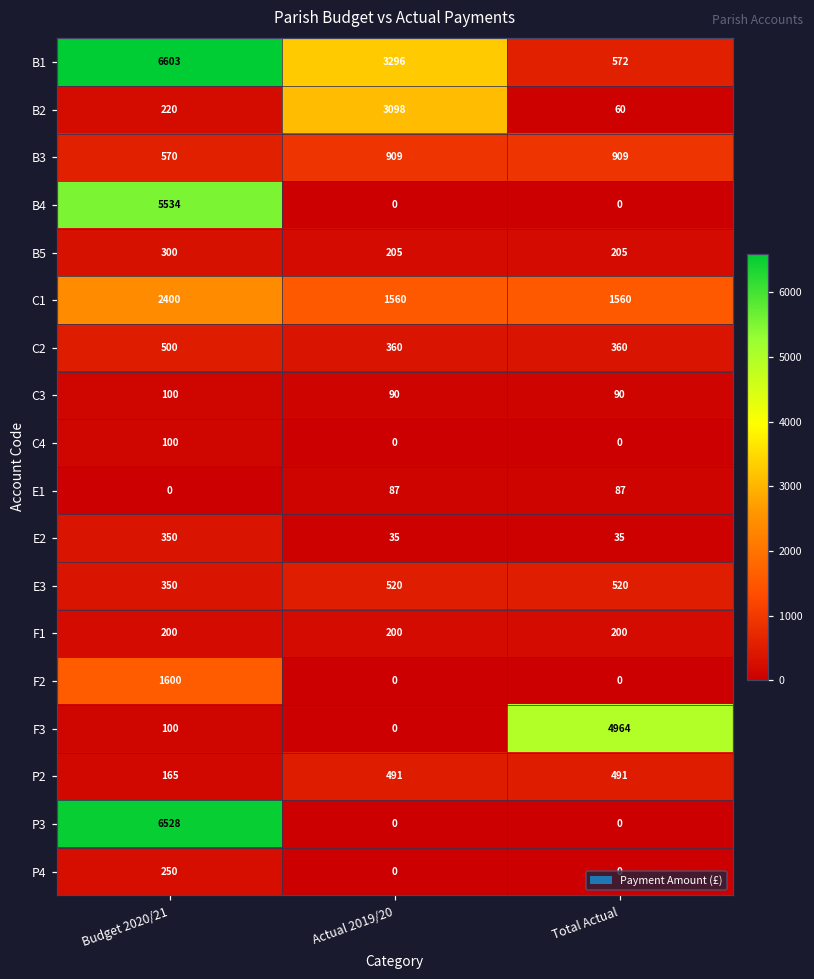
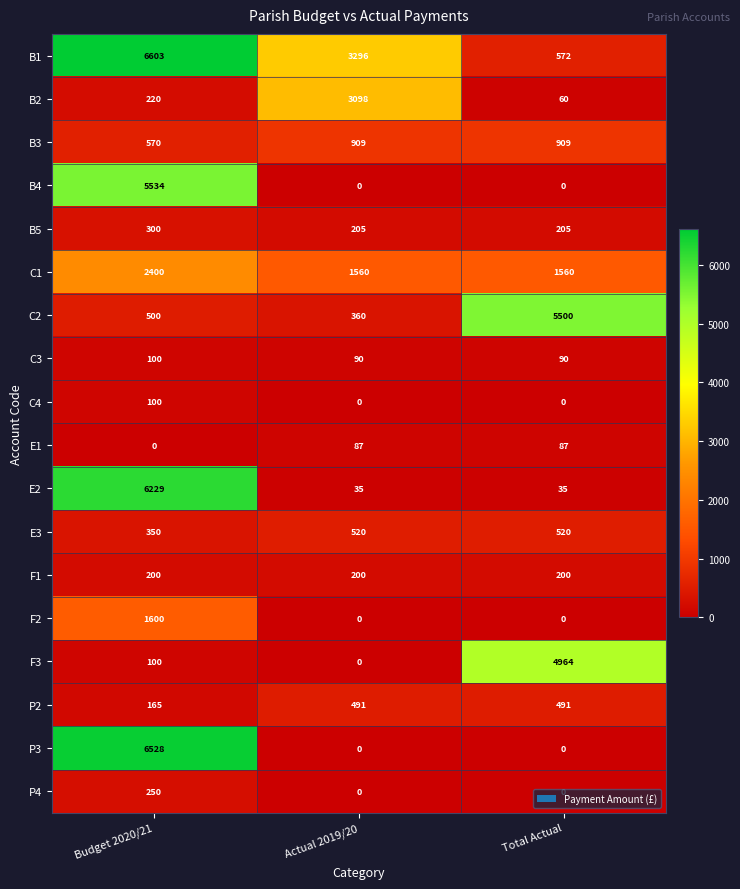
  {
    "B1": {
      "Budget 2020/21": 6603,
      "Actual 2019/20": 3296,
      "Total Actual": 572
    },
    "B2": {
      "Budget 2020/21": 220,
      "Actual 2019/20": 3098,
      "Total Actual": 60
    },
    "B3": {
      "Budget 2020/21": 570,
      "Actual 2019/20": 909,
      "Total Actual": 909
    },
    "B4": {
      "Budget 2020/21": 5534,
      "Actual 2019/20": 0,
      "Total Actual": 0
    },
    "B5": {
      "Budget 2020/21": 300,
      "Actual 2019/20": 205,
      "Total Actual": 205
    },
    "C1": {
      "Budget 2020/21": 2400,
      "Actual 2019/20": 1560,
      "Total Actual": 1560
    },
    "C2": {
      "Budget 2020/21": 500,
      "Actual 2019/20": 360,
-     "Total Actual": 360
+     "Total Actual": 5500
    },
    "C3": {
      "Budget 2020/21": 100,
      "Actual 2019/20": 90,
      "Total Actual": 90
    },
    "C4": {
      "Budget 2020/21": 100,
      "Actual 2019/20": 0,
      "Total Actual": 0
    },
    "E1": {
      "Budget 2020/21": 0,
      "Actual 2019/20": 87,
      "Total Actual": 87
    },
    "E2": {
-     "Budget 2020/21": 350,
+     "Budget 2020/21": 6229,
      "Actual 2019/20": 35,
      "Total Actual": 35
    },
    "E3": {
      "Budget 2020/21": 350,
      "Actual 2019/20": 520,
      "Total Actual": 520
    },
    "F1": {
      "Budget 2020/21": 200,
      "Actual 2019/20": 200,
      "Total Actual": 200
    },
    "F2": {
      "Budget 2020/21": 1600,
      "Actual 2019/20": 0,
      "Total Actual": 0
    },
    "F3": {
      "Budget 2020/21": 100,
      "Actual 2019/20": 0,
      "Total Actual": 4964
    },
    "P2": {
      "Budget 2020/21": 165,
      "Actual 2019/20": 491,
      "Total Actual": 491
    },
    "P3": {
      "Budget 2020/21": 6528,
      "Actual 2019/20": 0,
      "Total Actual": 0
    },
    "P4": {
      "Budget 2020/21": 250,
      "Actual 2019/20": 0
    }
  }
